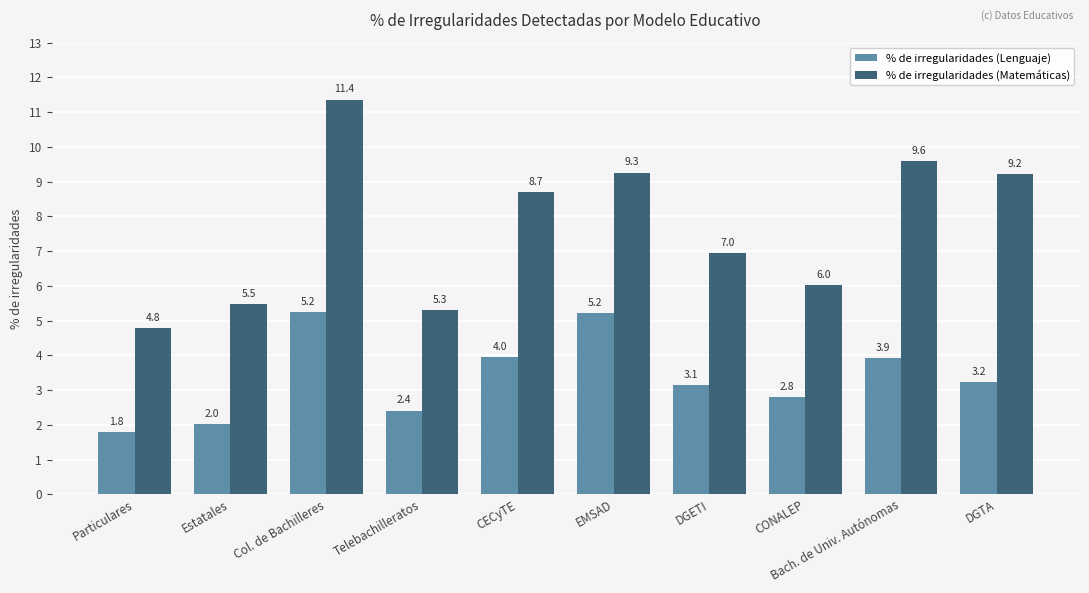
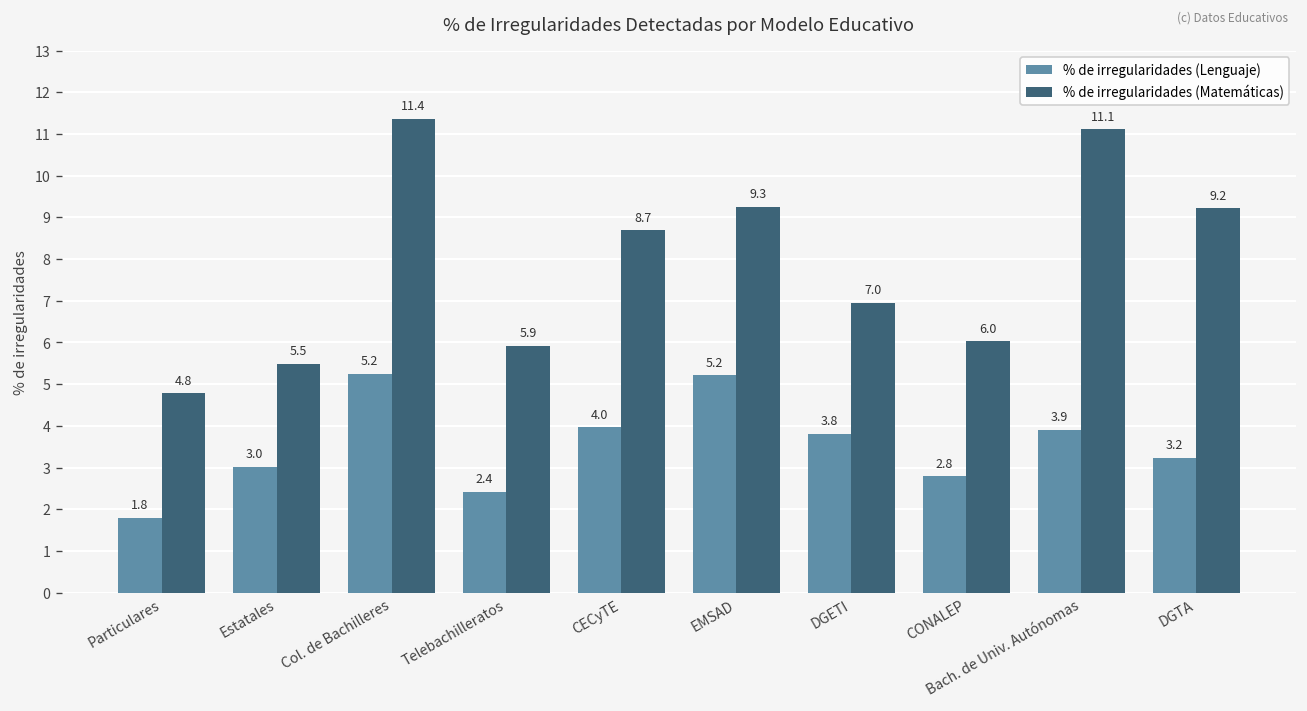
  {
    "% de irregularidades (Lenguaje)": {
      "Particulares": 1.8,
-     "Estatales": 2.0,
+     "Estatales": 3.0,
      "Col. de Bachilleres": 5.2,
      "Telebachilleratos": 2.4,
      "CECyTE": 4.0,
      "EMSAD": 5.2,
-     "DGETI": 3.1,
+     "DGETI": 3.8,
      "CONALEP": 2.8,
      "Bach. de Univ. Autónomas": 3.9,
      "DGTA": 3.2
    },
    "% de irregularidades (Matemáticas)": {
      "Particulares": 4.8,
      "Estatales": 5.5,
      "Col. de Bachilleres": 11.4,
-     "Telebachilleratos": 5.3,
+     "Telebachilleratos": 5.9,
      "CECyTE": 8.7,
      "EMSAD": 9.3,
      "DGETI": 7.0,
      "CONALEP": 6.0,
-     "Bach. de Univ. Autónomas": 9.6,
+     "Bach. de Univ. Autónomas": 11.1,
      "DGTA": 9.2
    }
  }
